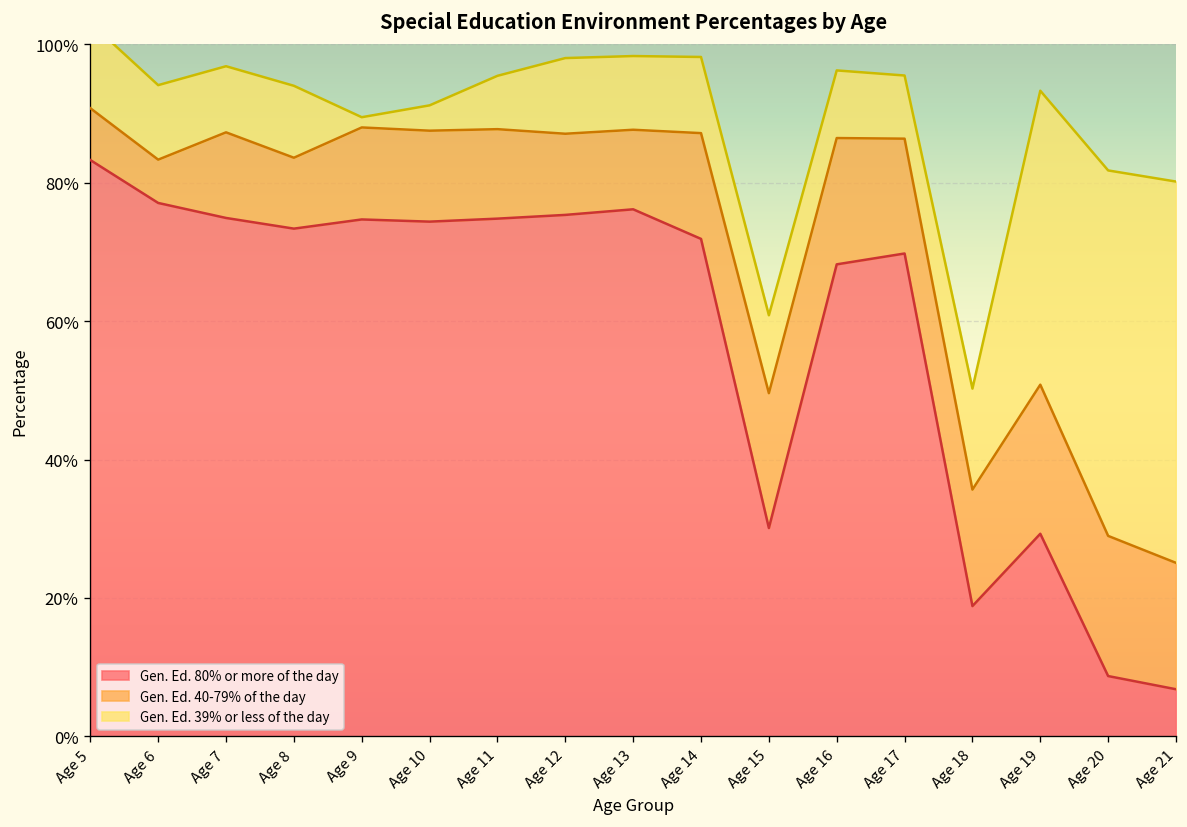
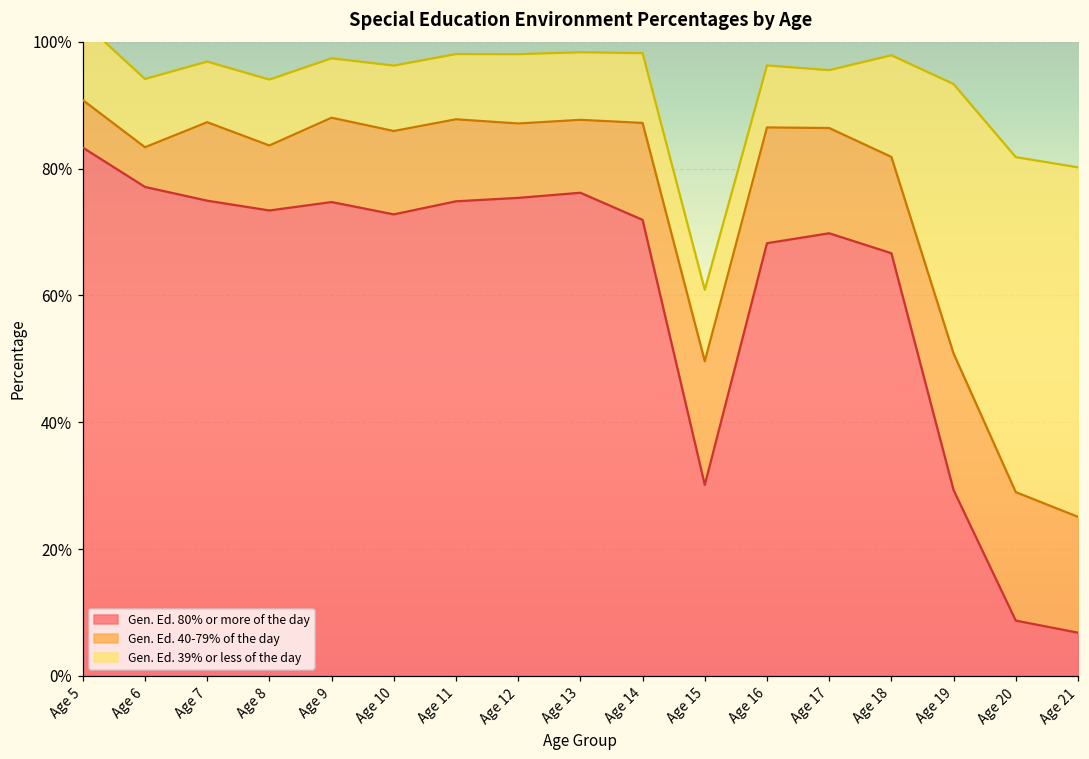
  {
    "Gen. Ed. 80% or more of the day": {
      "Age 5": "83%",
      "Age 6": "77%",
      "Age 7": "75%",
      "Age 8": "73%",
      "Age 9": "75%",
-     "Age 10": "74%",
+     "Age 10": "73%",
      "Age 11": "75%",
      "Age 12": "75%",
      "Age 13": "76%",
      "Age 14": "72%",
      "Age 15": "30%",
      "Age 16": "68%",
      "Age 17": "70%",
-     "Age 18": "19%",
+     "Age 18": "67%",
      "Age 19": "29%",
      "Age 20": "9%",
      "Age 21": "7%"
    },
    "Gen. Ed. 40-79% of the day": {
      "Age 5": "7%",
      "Age 6": "6%",
      "Age 7": "12%",
      "Age 8": "10%",
      "Age 9": "13%",
      "Age 10": "13%",
      "Age 11": "13%",
      "Age 12": "12%",
      "Age 13": "11%",
      "Age 14": "15%",
      "Age 15": "19%",
      "Age 16": "18%",
      "Age 17": "17%",
-     "Age 18": "17%",
+     "Age 18": "15%",
      "Age 19": "22%",
      "Age 20": "20%",
      "Age 21": "18%"
    },
    "Gen. Ed. 39% or less of the day": {
      "Age 6": "11%",
      "Age 7": "10%",
      "Age 8": "10%",
-     "Age 9": "1%",
-     "Age 10": "4%",
-     "Age 11": "8%",
+     "Age 9": "9%",
+     "Age 10": "10%",
+     "Age 11": "10%",
      "Age 12": "11%",
      "Age 13": "11%",
      "Age 14": "11%",
      "Age 15": "11%",
      "Age 16": "10%",
      "Age 17": "9%",
-     "Age 18": "15%",
+     "Age 18": "16%",
      "Age 19": "42%",
      "Age 20": "53%",
      "Age 21": "55%"
    }
  }
